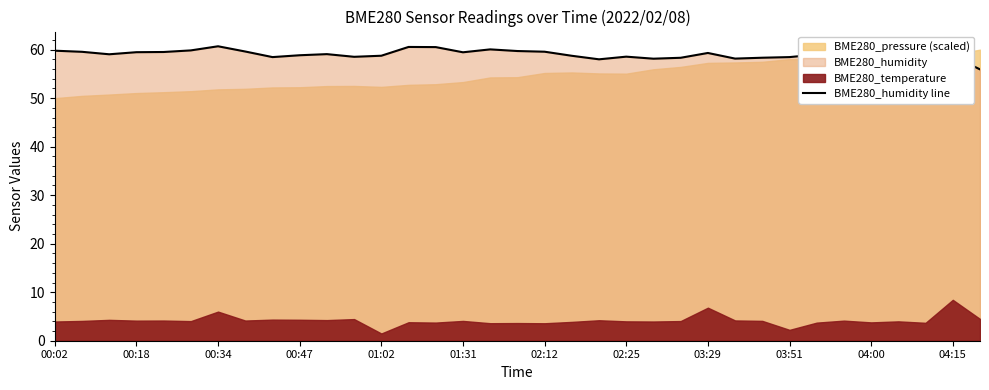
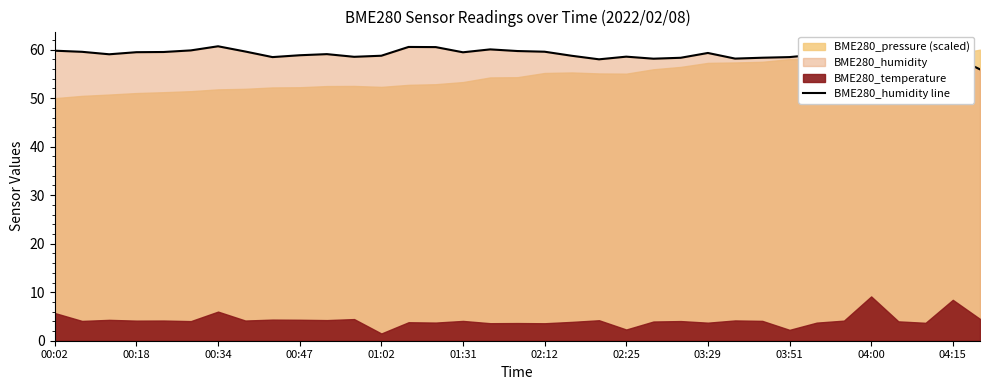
  {
    "BME280_temperature": {
-     "00:02": 4,
+     "00:02": 6,
      "00:18": 4,
      "00:34": 6,
      "00:47": 4,
      "01:02": 1,
      "01:31": 4,
      "02:12": 4,
-     "02:25": 4,
-     "03:29": 7,
+     "02:25": 2,
+     "03:29": 4,
      "03:51": 2,
-     "04:00": 4,
+     "04:00": 9,
      "04:15": 8
    }
  }
